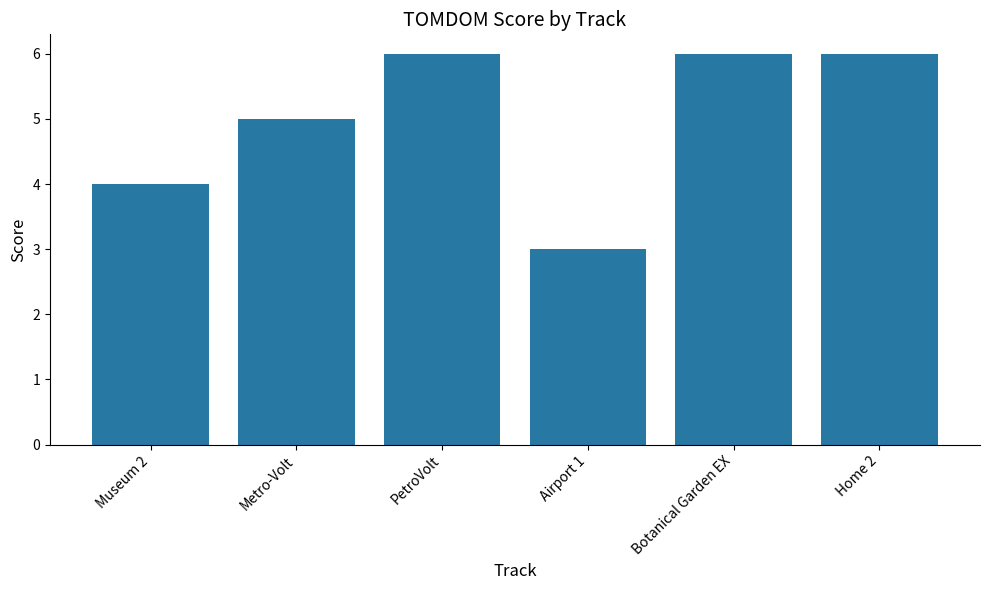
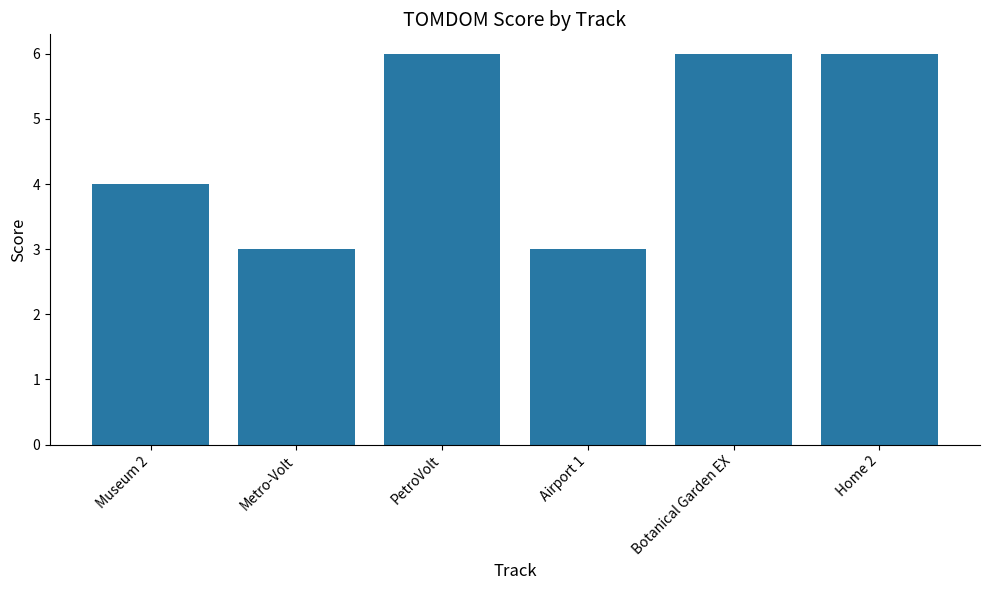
  {
    "Museum 2": 4,
-   "Metro-Volt": 5,
+   "Metro-Volt": 3,
    "PetroVolt": 6,
    "Airport 1": 3,
    "Botanical Garden EX": 6,
    "Home 2": 6
  }
